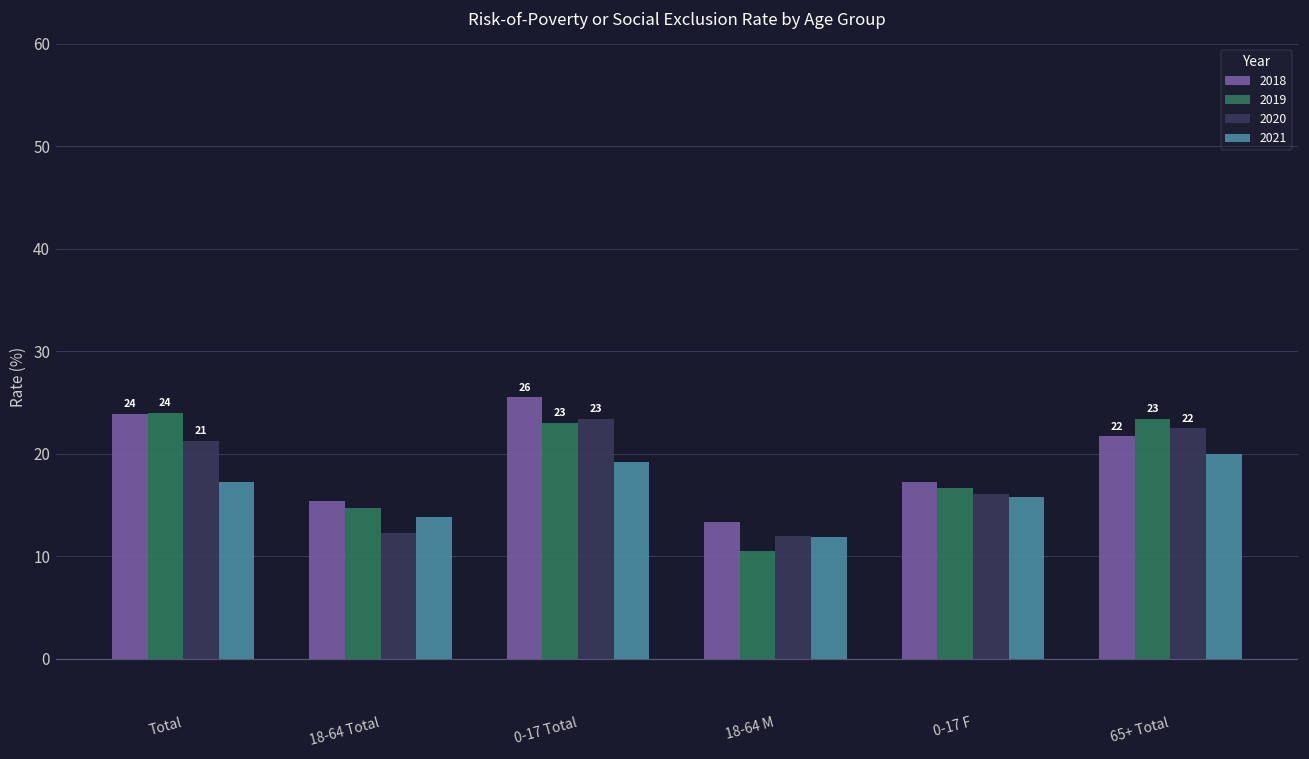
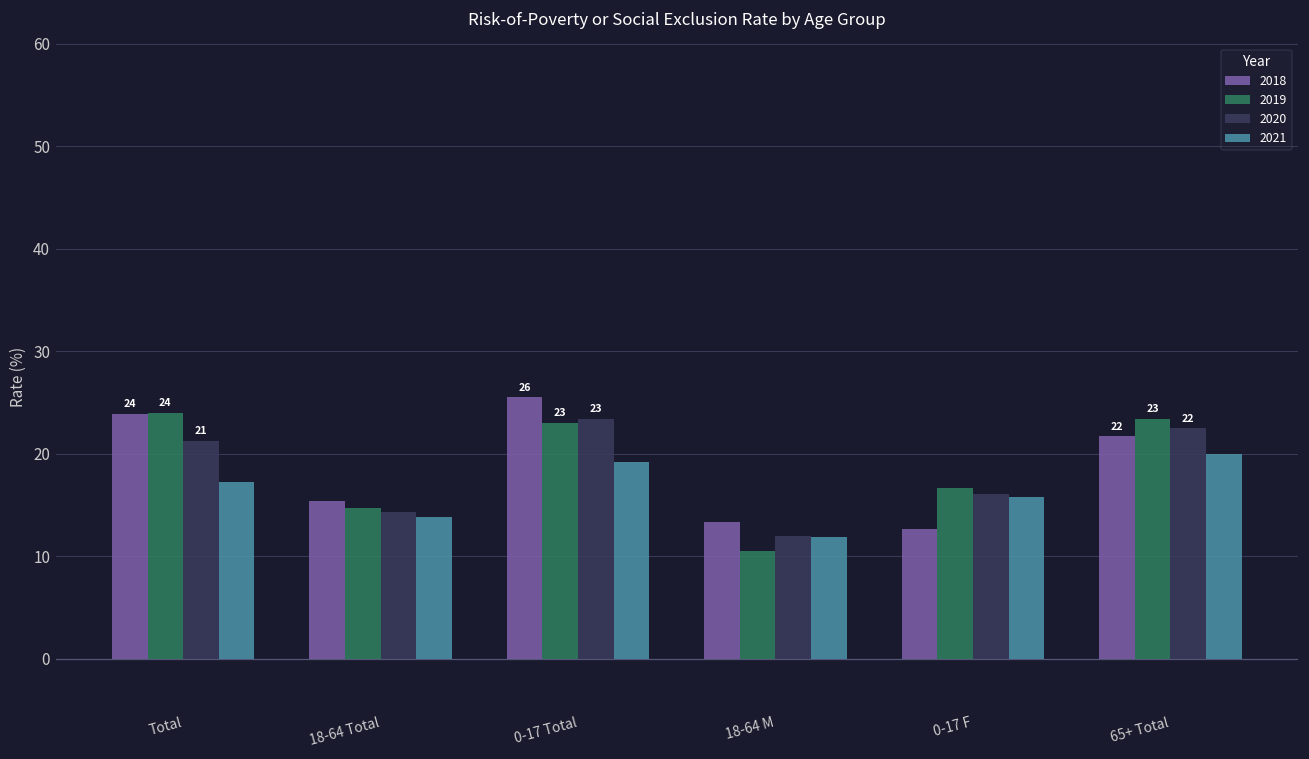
  {
    "2018": {
      "18-64 Total": 15,
      "18-64 M": 13,
-     "0-17 F": 17
+     "0-17 F": 13
    },
    "2019": {
      "Total": 24,
      "0-17 Total": 23,
      "65+ Total": 23
    },
    "2020": {
-     "18-64 Total": 12,
+     "18-64 Total": 14,
      "18-64 M": 12,
      "0-17 F": 16
    },
    "2021": {
      "Total": 17,
      "18-64 Total": 14,
      "0-17 Total": 19,
      "18-64 M": 12,
      "0-17 F": 16,
      "65+ Total": 20
    }
  }
